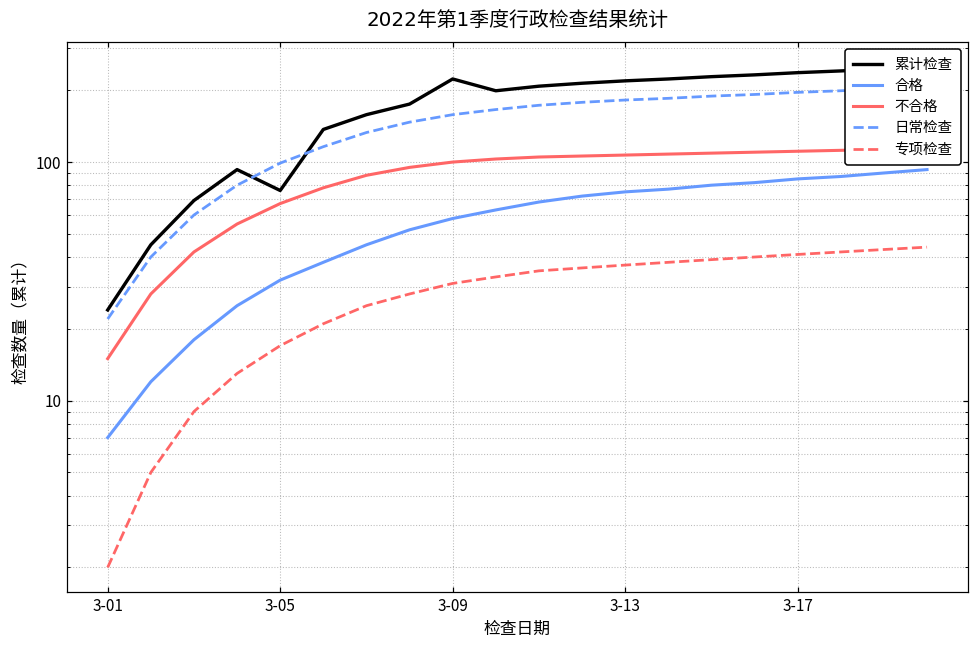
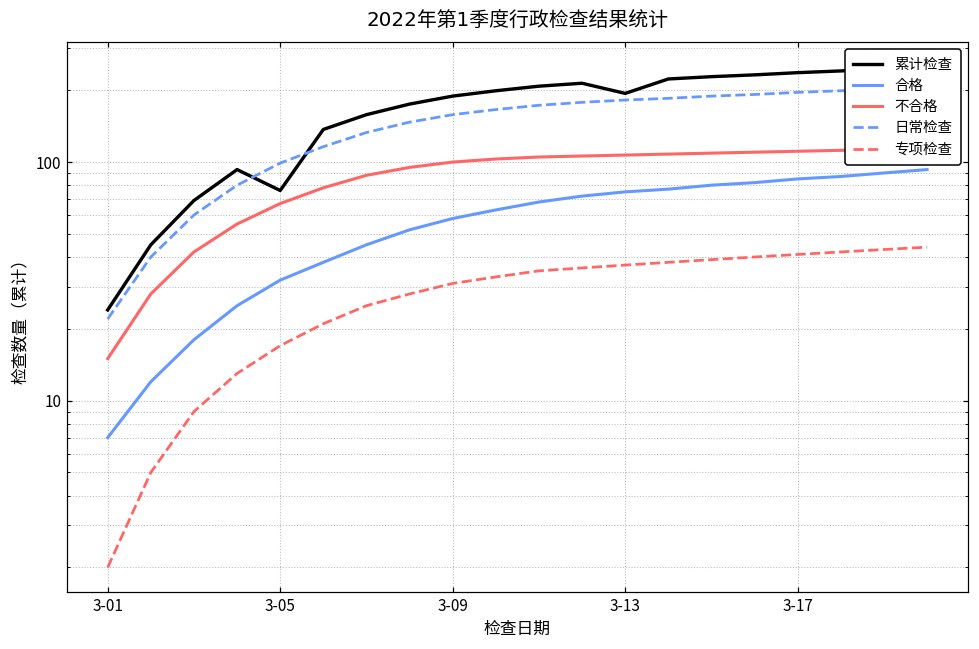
  {
    "累计检查": {
      "3-01": 24,
      "3-05": 76,
-     "3-09": 220,
-     "3-13": 220,
+     "3-09": 190,
+     "3-13": 190,
      "3-17": 240
    }
  }
